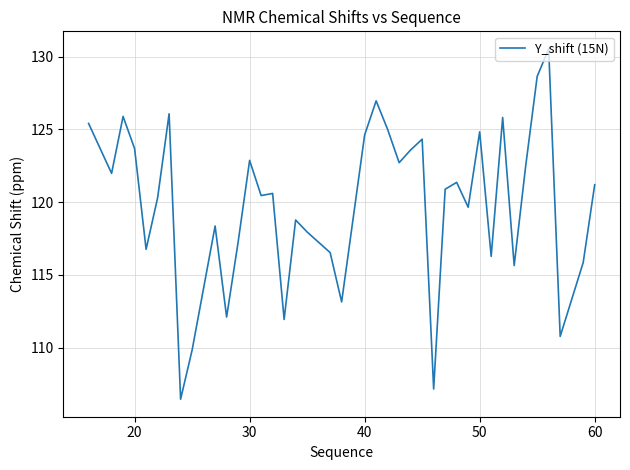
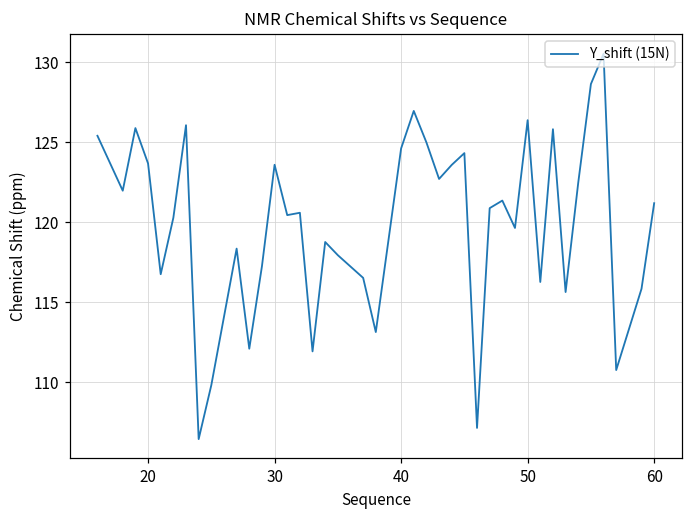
  {
    "20": 123.7,
-   "30": 122.9,
+   "30": 123.6,
    "40": 124.6,
-   "50": 124.8,
+   "50": 126.4,
    "60": 121.2
  }
